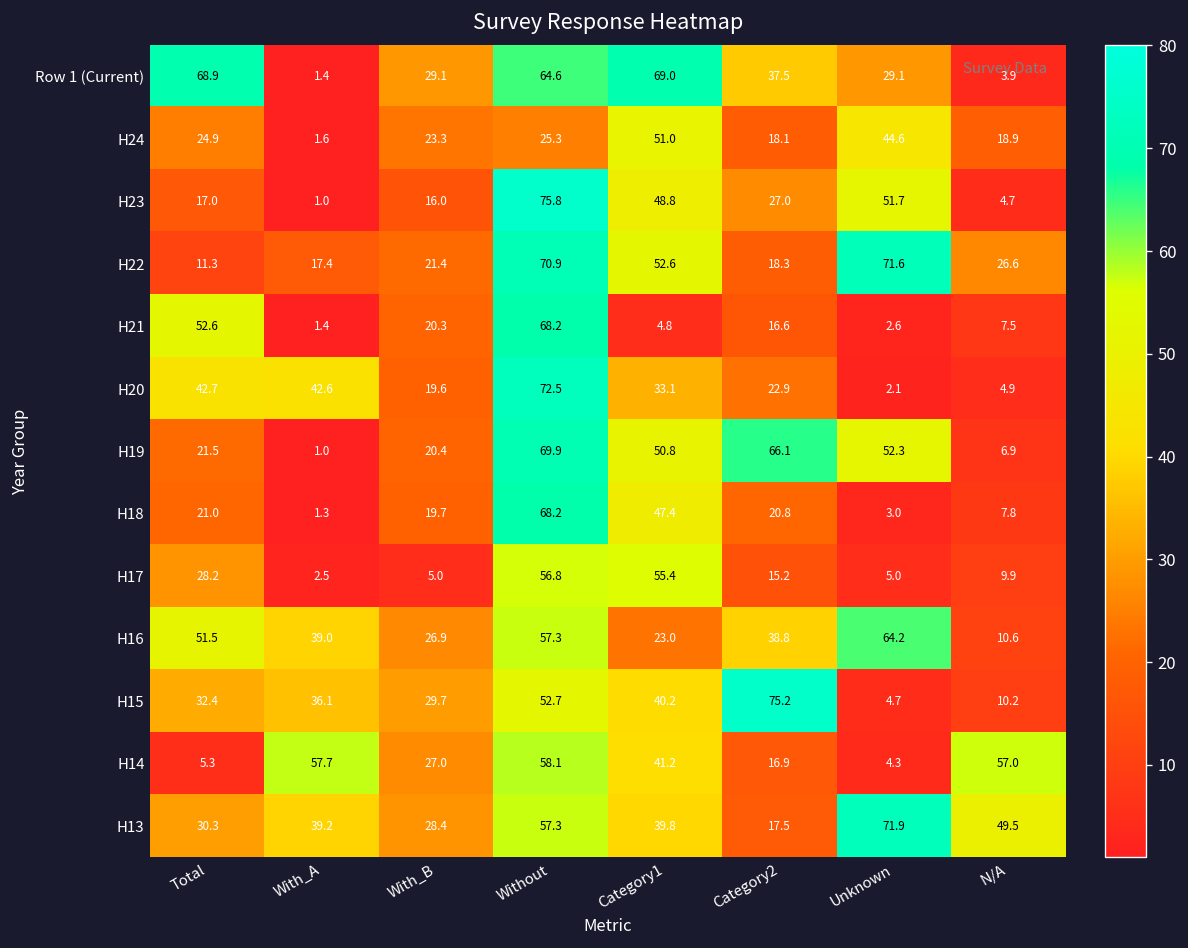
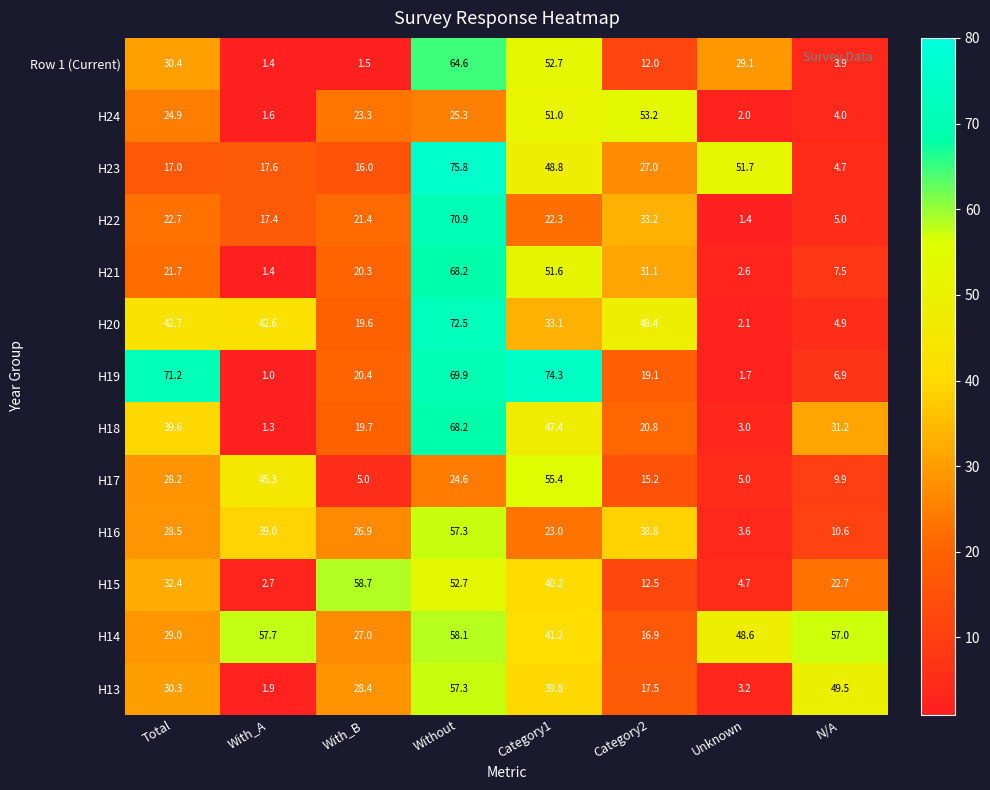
  {
    "Row 1 (Current)": {
-     "Total": 68.9,
+     "Total": 30.4,
      "With_A": 1.4,
-     "With_B": 29.1,
+     "With_B": 1.5,
      "Without": 64.6,
-     "Category1": 69.0,
-     "Category2": 37.5,
+     "Category1": 52.7,
+     "Category2": 12.0,
      "Unknown": 29.1
    },
    "H24": {
      "Total": 24.9,
      "With_A": 1.6,
      "With_B": 23.3,
      "Without": 25.3,
      "Category1": 51.0,
-     "Category2": 18.1,
-     "Unknown": 44.6,
-     "N/A": 18.9
+     "Category2": 53.2,
+     "Unknown": 2.0,
+     "N/A": 4.0
    },
    "H23": {
      "Total": 17.0,
-     "With_A": 1.0,
+     "With_A": 17.6,
      "With_B": 16.0,
      "Without": 75.8,
      "Category1": 48.8,
      "Category2": 27.0,
      "Unknown": 51.7,
      "N/A": 4.7
    },
    "H22": {
-     "Total": 11.3,
+     "Total": 22.7,
      "With_A": 17.4,
      "With_B": 21.4,
      "Without": 70.9,
-     "Category1": 52.6,
-     "Category2": 18.3,
-     "Unknown": 71.6,
-     "N/A": 26.6
+     "Category1": 22.3,
+     "Category2": 33.2,
+     "Unknown": 1.4,
+     "N/A": 5.0
    },
    "H21": {
-     "Total": 52.6,
+     "Total": 21.7,
      "With_A": 1.4,
      "With_B": 20.3,
      "Without": 68.2,
-     "Category1": 4.8,
-     "Category2": 16.6,
+     "Category1": 51.6,
+     "Category2": 31.1,
      "Unknown": 2.6,
      "N/A": 7.5
    },
    "H20": {
      "Total": 42.7,
      "With_A": 42.6,
      "With_B": 19.6,
      "Without": 72.5,
      "Category1": 33.1,
-     "Category2": 22.9,
+     "Category2": 48.4,
      "Unknown": 2.1,
      "N/A": 4.9
    },
    "H19": {
-     "Total": 21.5,
+     "Total": 71.2,
      "With_A": 1.0,
      "With_B": 20.4,
      "Without": 69.9,
-     "Category1": 50.8,
-     "Category2": 66.1,
-     "Unknown": 52.3,
+     "Category1": 74.3,
+     "Category2": 19.1,
+     "Unknown": 1.7,
      "N/A": 6.9
    },
    "H18": {
-     "Total": 21.0,
+     "Total": 39.6,
      "With_A": 1.3,
      "With_B": 19.7,
      "Without": 68.2,
      "Category1": 47.4,
      "Category2": 20.8,
      "Unknown": 3.0,
-     "N/A": 7.8
+     "N/A": 31.2
    },
    "H17": {
      "Total": 28.2,
-     "With_A": 2.5,
+     "With_A": 45.3,
      "With_B": 5.0,
-     "Without": 56.8,
+     "Without": 24.6,
      "Category1": 55.4,
      "Category2": 15.2,
      "Unknown": 5.0,
      "N/A": 9.9
    },
    "H16": {
-     "Total": 51.5,
+     "Total": 28.5,
      "With_A": 39.0,
      "With_B": 26.9,
      "Without": 57.3,
      "Category1": 23.0,
      "Category2": 38.8,
-     "Unknown": 64.2,
+     "Unknown": 3.6,
      "N/A": 10.6
    },
    "H15": {
      "Total": 32.4,
-     "With_A": 36.1,
-     "With_B": 29.7,
+     "With_A": 2.7,
+     "With_B": 58.7,
      "Without": 52.7,
      "Category1": 40.2,
-     "Category2": 75.2,
+     "Category2": 12.5,
      "Unknown": 4.7,
-     "N/A": 10.2
+     "N/A": 22.7
    },
    "H14": {
-     "Total": 5.3,
+     "Total": 29.0,
      "With_A": 57.7,
      "With_B": 27.0,
      "Without": 58.1,
      "Category1": 41.2,
      "Category2": 16.9,
-     "Unknown": 4.3,
+     "Unknown": 48.6,
      "N/A": 57.0
    },
    "H13": {
      "Total": 30.3,
-     "With_A": 39.2,
+     "With_A": 1.9,
      "With_B": 28.4,
      "Without": 57.3,
      "Category1": 39.8,
      "Category2": 17.5,
-     "Unknown": 71.9,
+     "Unknown": 3.2,
      "N/A": 49.5
    }
  }
